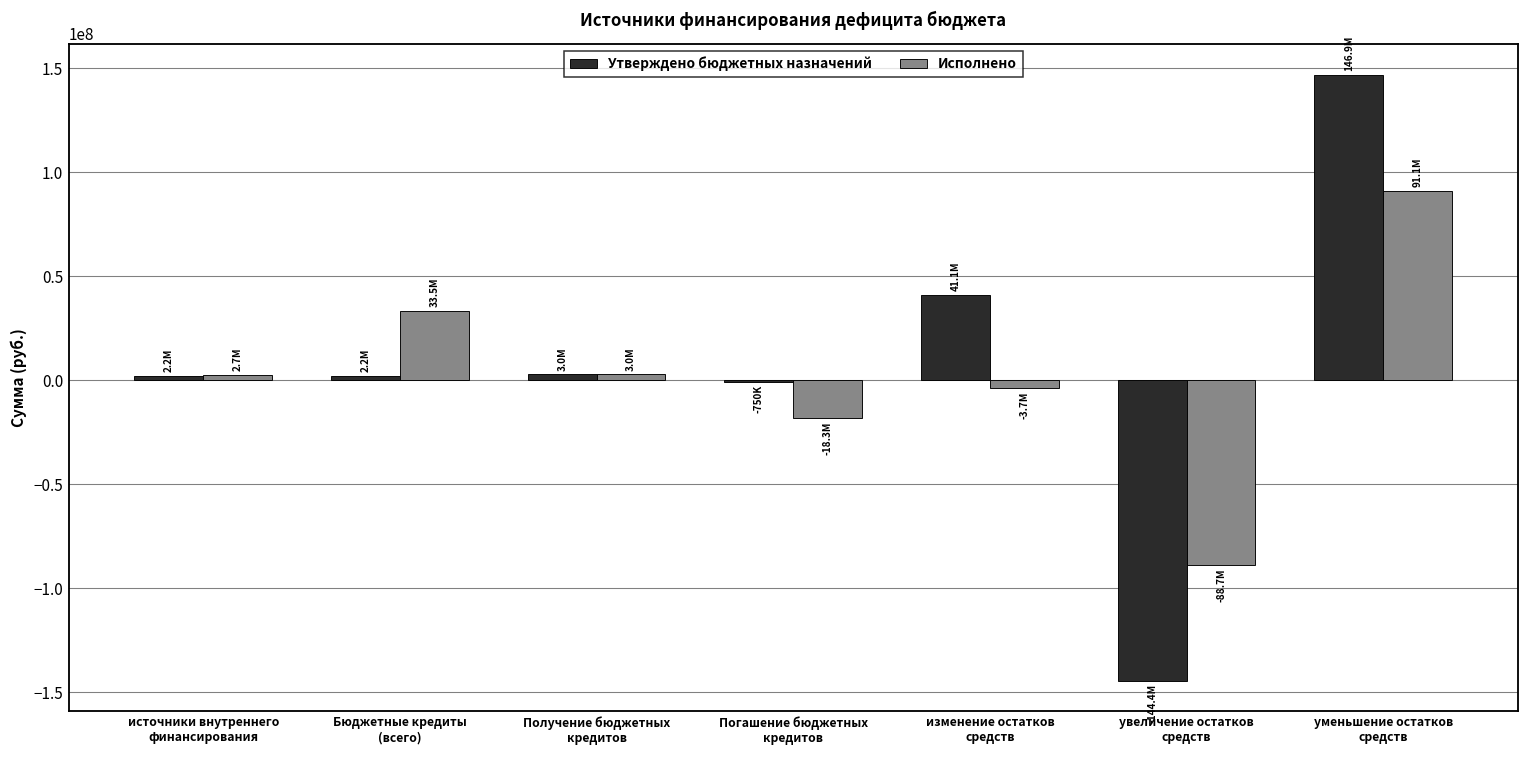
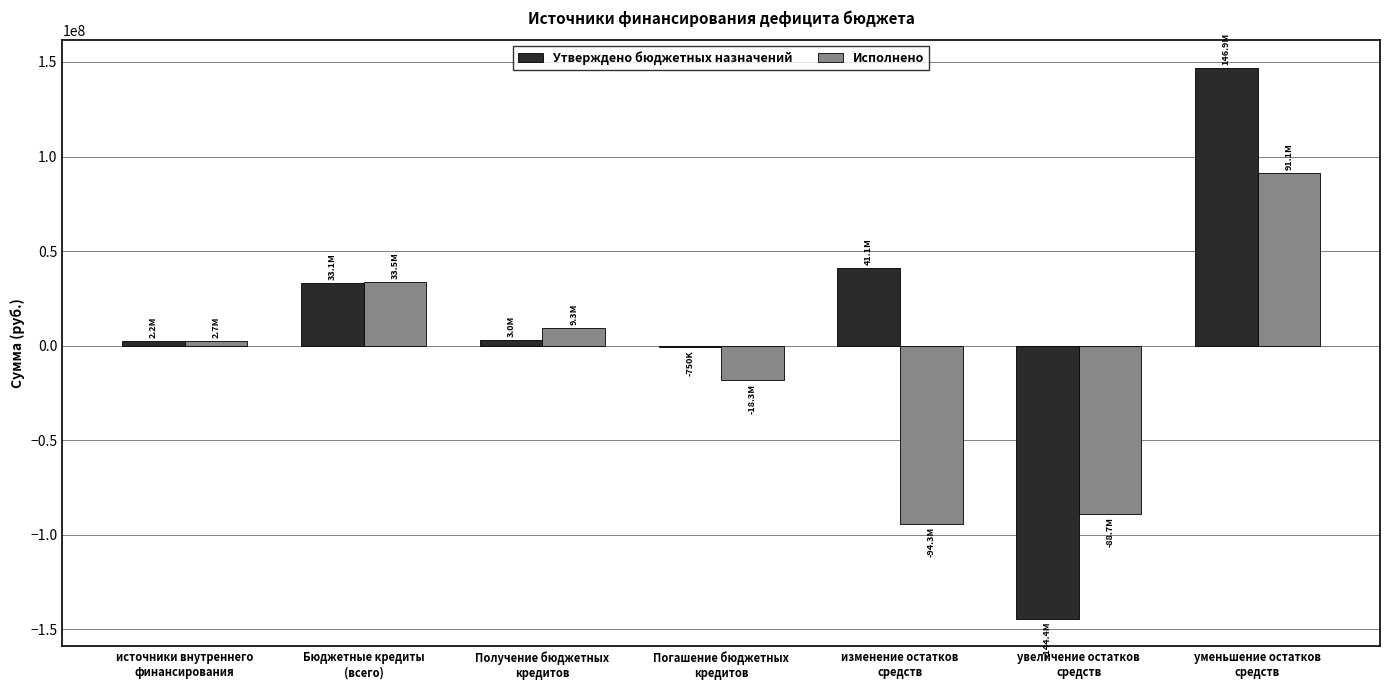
  {
    "Утверждено бюджетных назначений": {
      "источники внутреннего финансирования": "2.2M",
-     "Бюджетные кредиты (всего)": "2.2M",
+     "Бюджетные кредиты (всего)": "33.1M",
      "Получение бюджетных кредитов": "3.0M",
      "Погашение бюджетных кредитов": "-750K",
      "изменение остатков средств": "41.1M",
      "увеличение остатков средств": "-144.4M",
      "уменьшение остатков средств": "146.9M"
    },
    "Исполнено": {
      "источники внутреннего финансирования": "2.7M",
      "Бюджетные кредиты (всего)": "33.5M",
-     "Получение бюджетных кредитов": "3.0M",
+     "Получение бюджетных кредитов": "9.3M",
      "Погашение бюджетных кредитов": "-18.3M",
-     "изменение остатков средств": "-3.7M",
+     "изменение остатков средств": "-94.3M",
      "увеличение остатков средств": "-88.7M",
      "уменьшение остатков средств": "91.1M"
    }
  }
